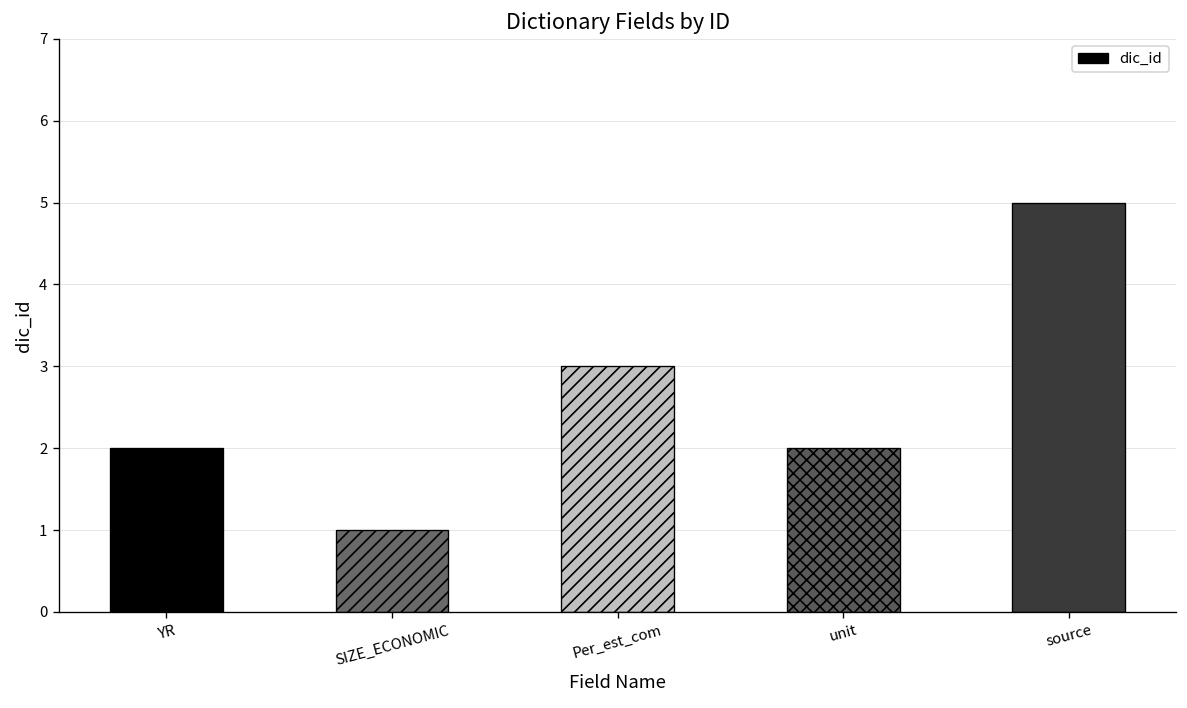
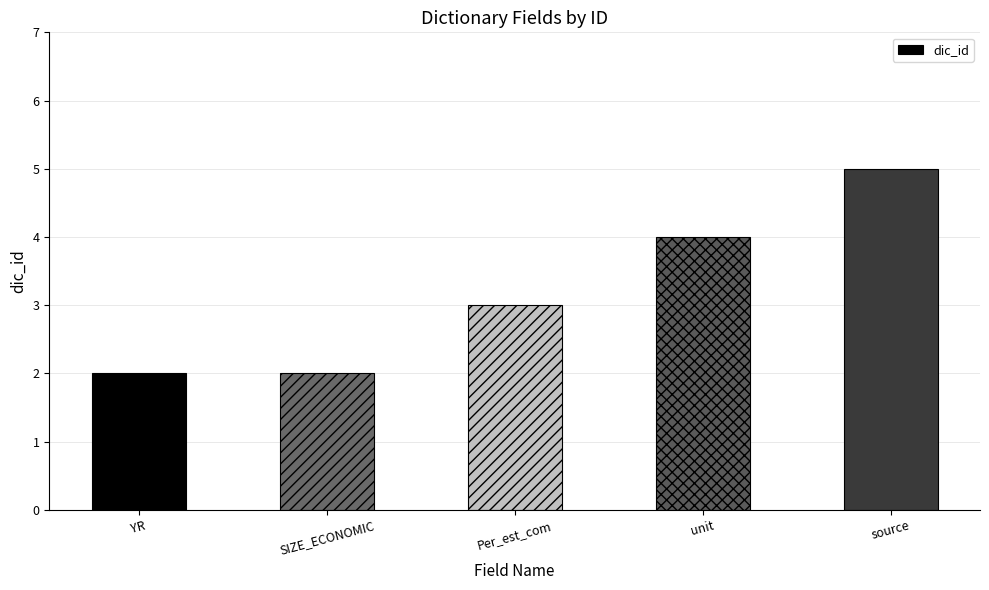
  {
    "YR": 2,
-   "SIZE_ECONOMIC": 1,
+   "SIZE_ECONOMIC": 2,
    "Per_est_com": 3,
-   "unit": 2,
+   "unit": 4,
    "source": 5
  }
